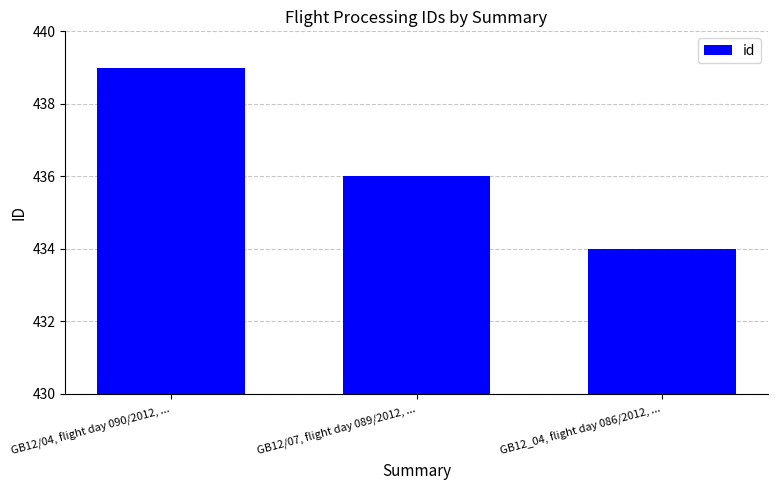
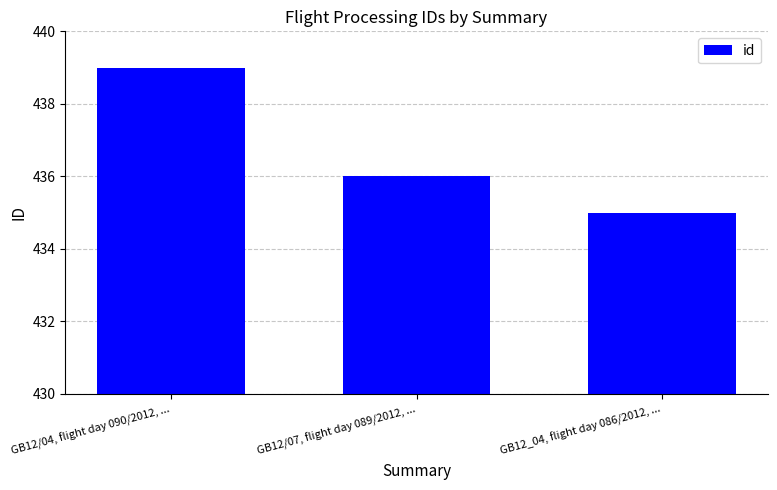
  {
    "GB12/04, flight day 090/2012, ...": 439,
    "GB12/07, flight day 089/2012, ...": 436,
-   "GB12_04, flight day 086/2012, ...": 434
+   "GB12_04, flight day 086/2012, ...": 435
  }
